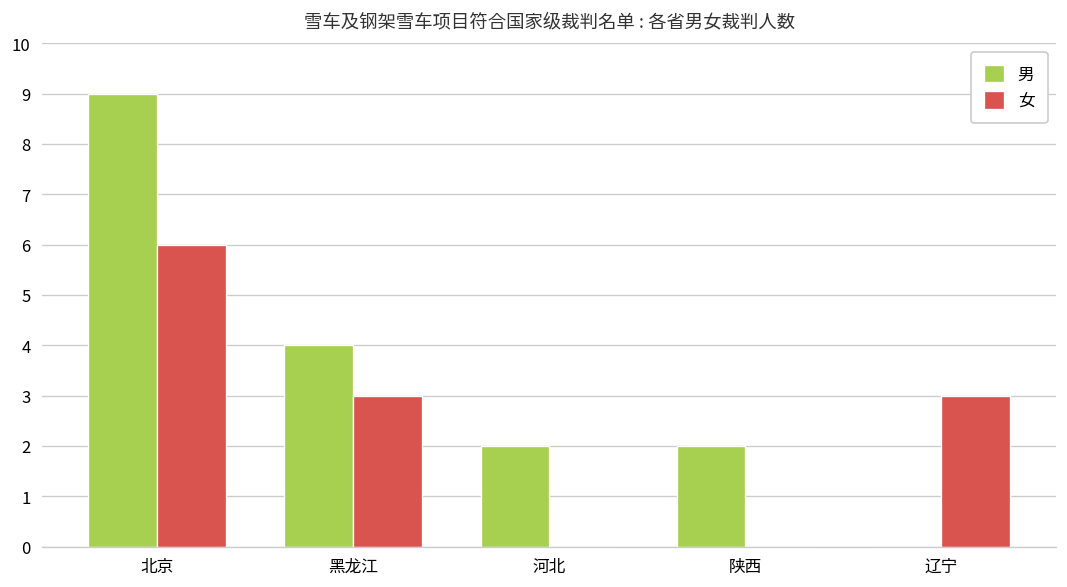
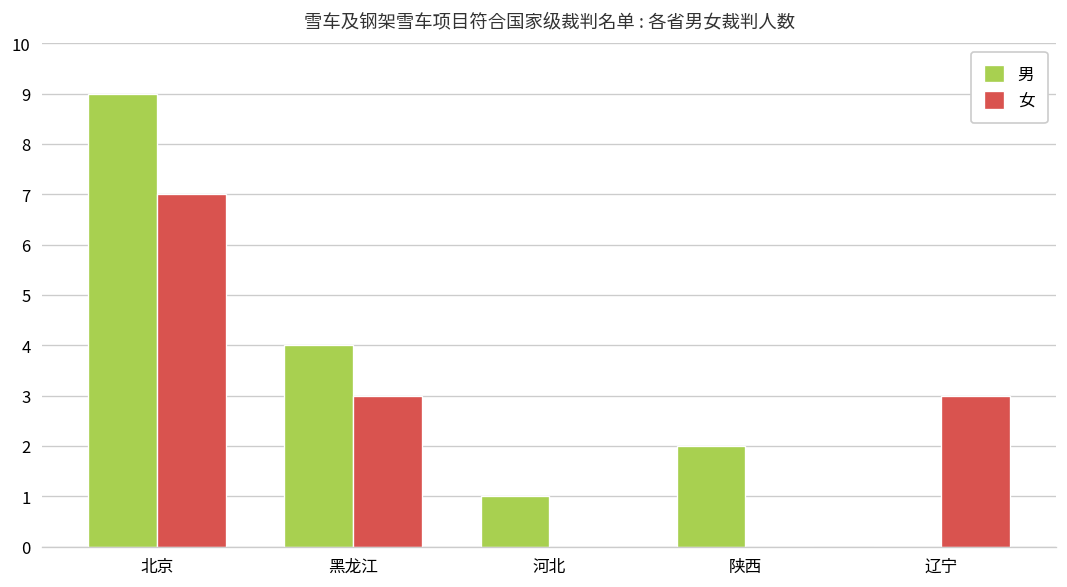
  {
    "男": {
      "北京": 9,
      "黑龙江": 4,
-     "河北": 2,
+     "河北": 1,
      "陕西": 2,
      "辽宁": 0
    },
    "女": {
-     "北京": 6,
+     "北京": 7,
      "黑龙江": 3,
      "河北": 0,
      "陕西": 0,
      "辽宁": 3
    }
  }
